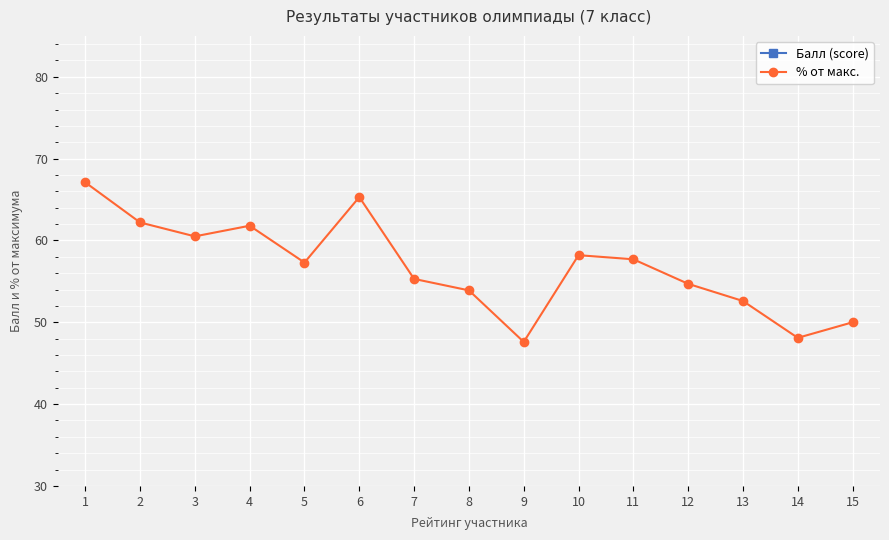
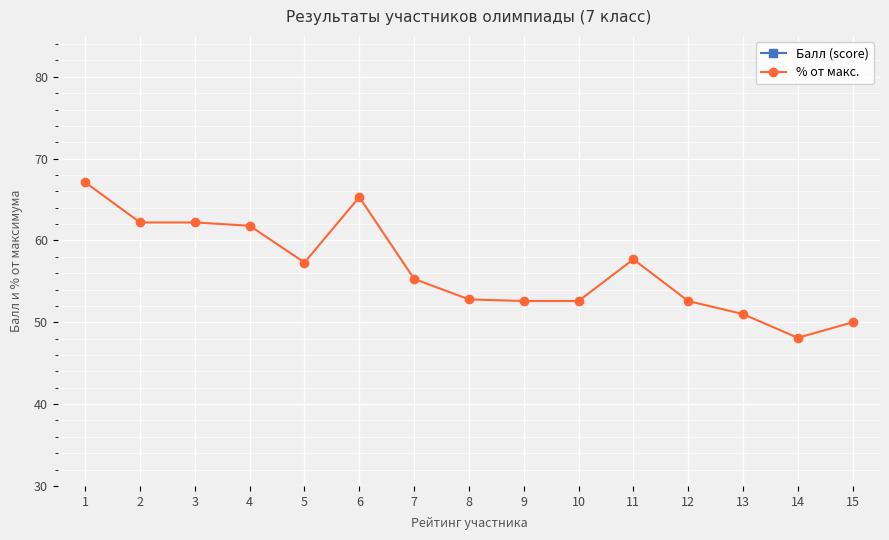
  {
    "% от макс.": {
      "1": 67,
      "2": 62,
-     "3": 61,
+     "3": 62,
      "4": 62,
      "5": 57,
      "6": 65,
      "7": 55,
-     "8": 54,
-     "9": 48,
-     "10": 58,
+     "8": 53,
+     "9": 53,
+     "10": 53,
      "11": 58,
-     "12": 55,
-     "13": 53,
+     "12": 53,
+     "13": 51,
      "14": 48,
      "15": 50
    }
  }
